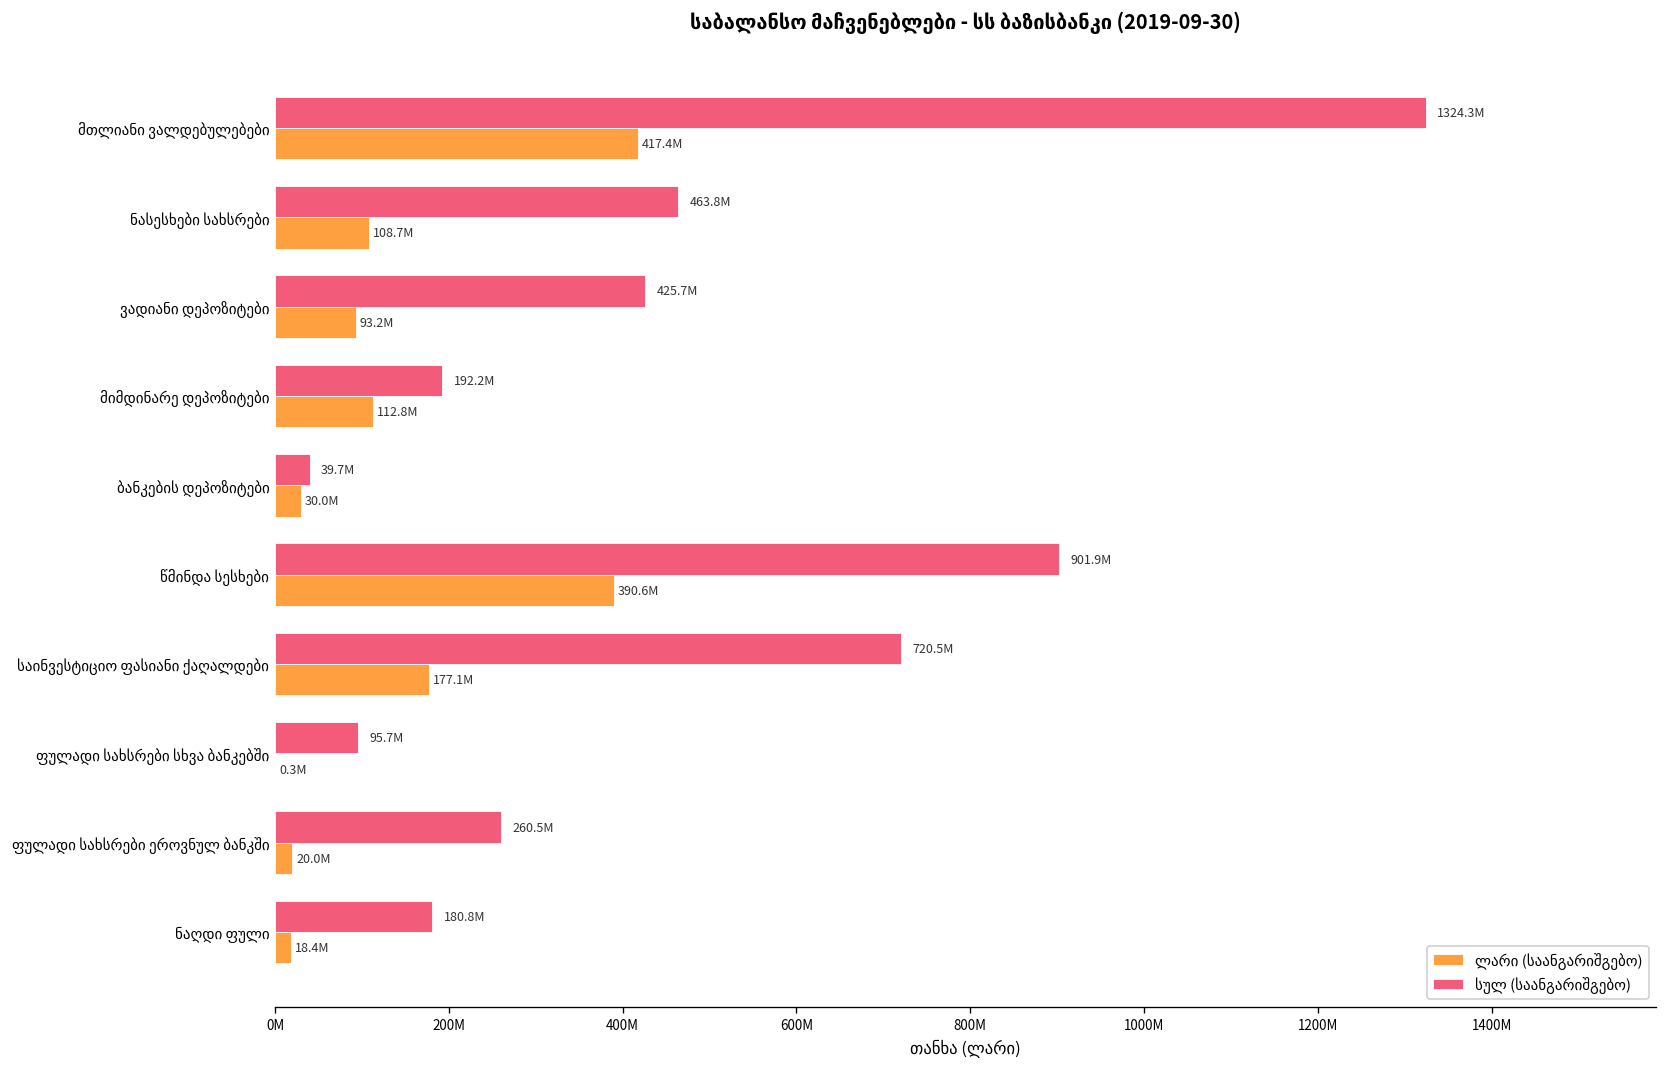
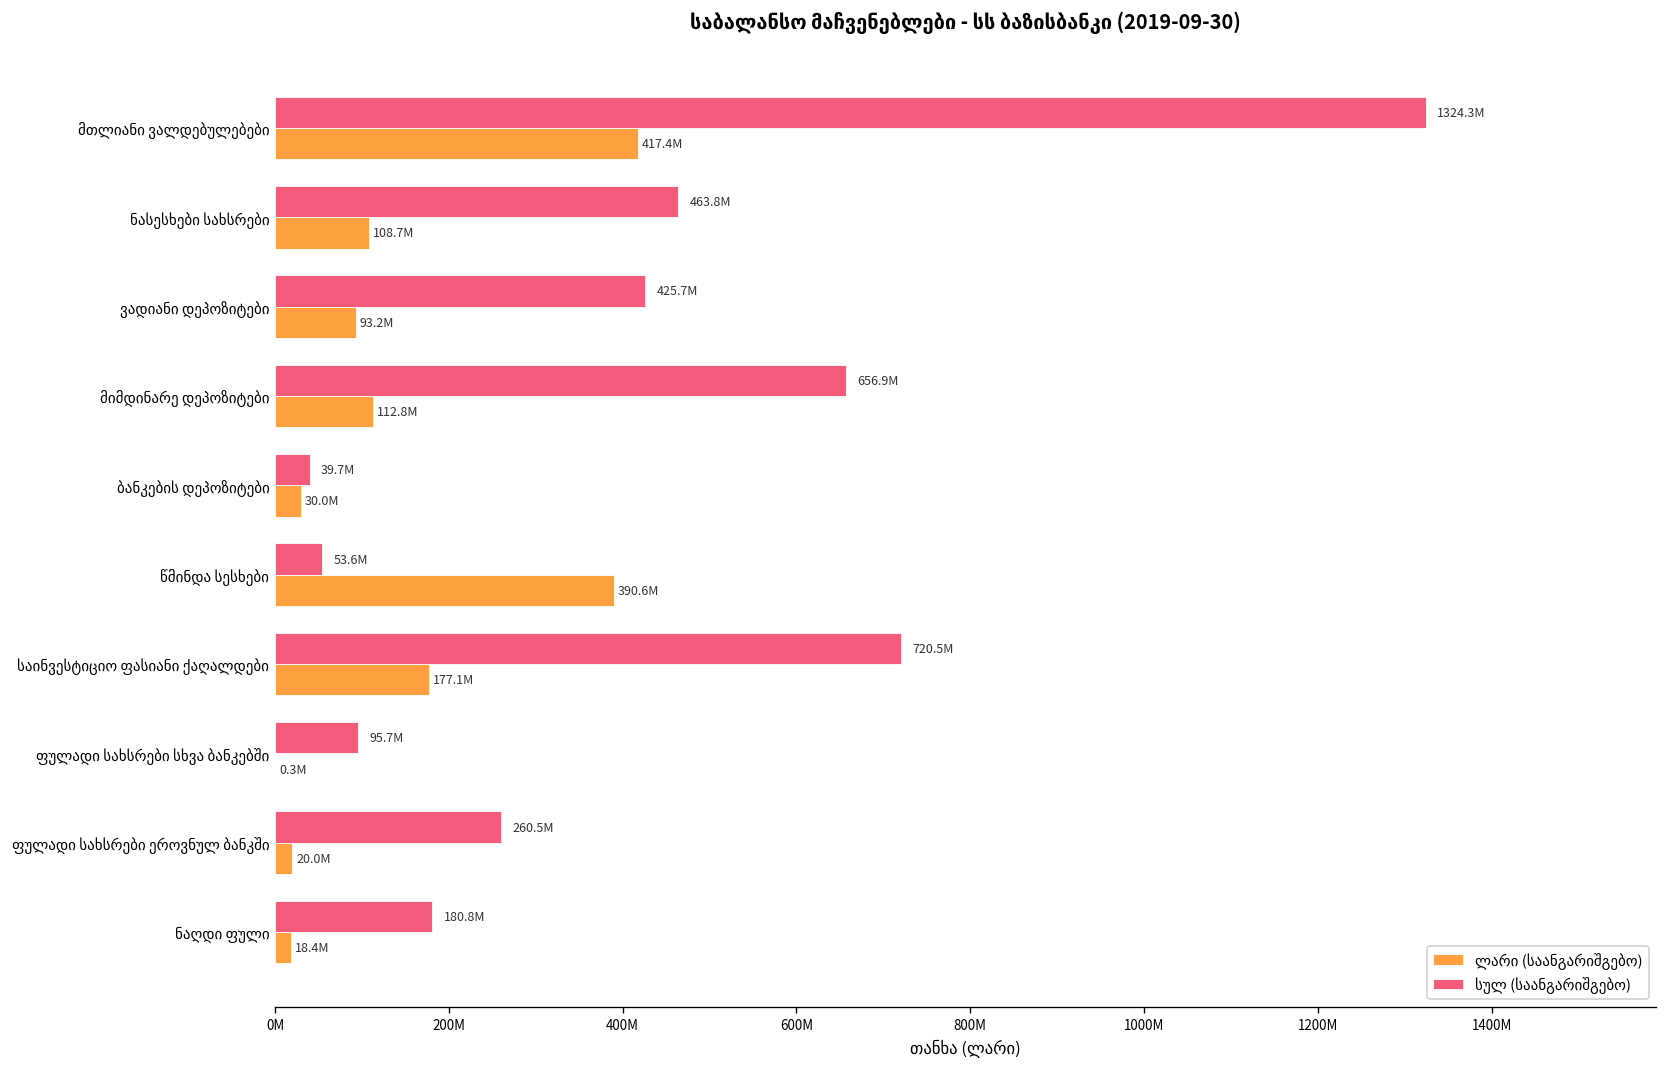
  {
    "ლარი (საანგარიშგებო)": {
      "მთლიანი ვალდებულებები": "417.4M",
      "ნასესხები სახსრები": "108.7M",
      "ვადიანი დეპოზიტები": "93.2M",
      "მიმდინარე დეპოზიტები": "112.8M",
      "ბანკების დეპოზიტები": "30.0M",
      "წმინდა სესხები": "390.6M",
      "საინვესტიციო ფასიანი ქაღალდები": "177.1M",
      "ფულადი სახსრები სხვა ბანკებში": "0.3M",
      "ფულადი სახსრები ეროვნულ ბანკში": "20.0M",
      "ნაღდი ფული": "18.4M"
    },
    "სულ (საანგარიშგებო)": {
      "მთლიანი ვალდებულებები": "1324.3M",
      "ნასესხები სახსრები": "463.8M",
      "ვადიანი დეპოზიტები": "425.7M",
-     "მიმდინარე დეპოზიტები": "192.2M",
+     "მიმდინარე დეპოზიტები": "656.9M",
      "ბანკების დეპოზიტები": "39.7M",
-     "წმინდა სესხები": "901.9M",
+     "წმინდა სესხები": "53.6M",
      "საინვესტიციო ფასიანი ქაღალდები": "720.5M",
      "ფულადი სახსრები სხვა ბანკებში": "95.7M",
      "ფულადი სახსრები ეროვნულ ბანკში": "260.5M",
      "ნაღდი ფული": "180.8M"
    }
  }
